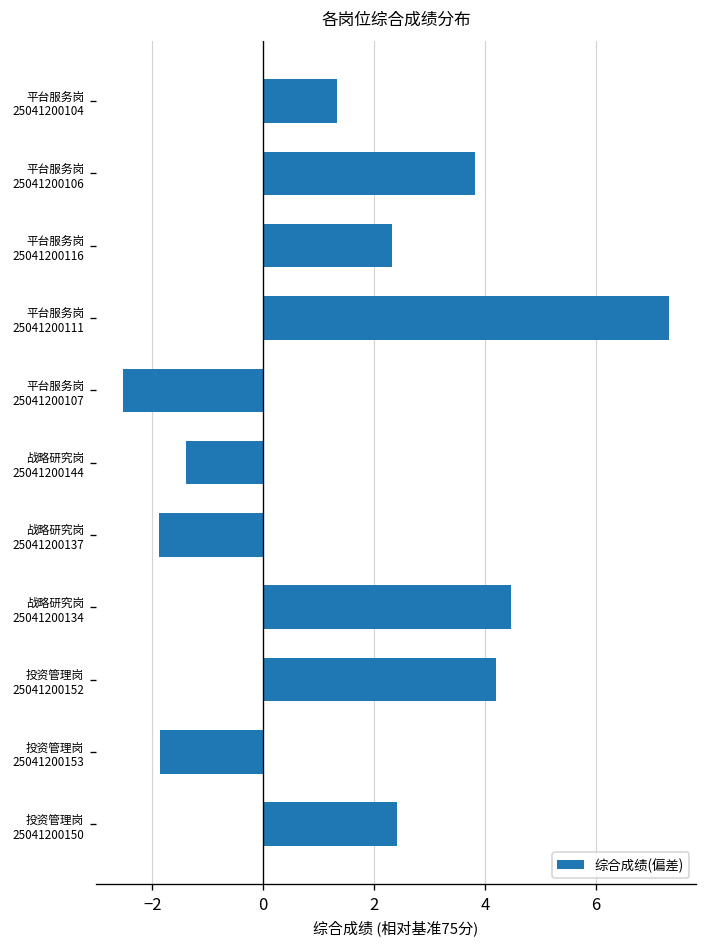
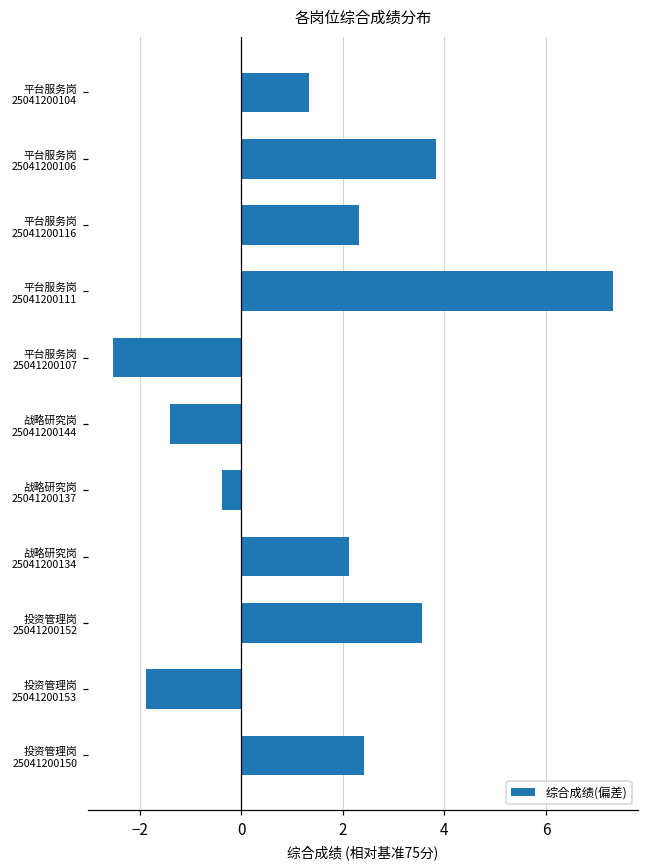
  {
    "平台服务岗 25041200104": 1.3,
    "平台服务岗 25041200106": 3.8,
    "平台服务岗 25041200116": 2.3,
    "平台服务岗 25041200111": 7.3,
    "平台服务岗 25041200107": -2.5,
    "战略研究岗 25041200144": -1.4,
-   "战略研究岗 25041200137": -1.9,
-   "战略研究岗 25041200134": 4.5,
-   "投资管理岗 25041200152": 4.2,
+   "战略研究岗 25041200137": -0.4,
+   "战略研究岗 25041200134": 2.1,
+   "投资管理岗 25041200152": 3.5,
    "投资管理岗 25041200153": -1.9,
    "投资管理岗 25041200150": 2.4
  }
